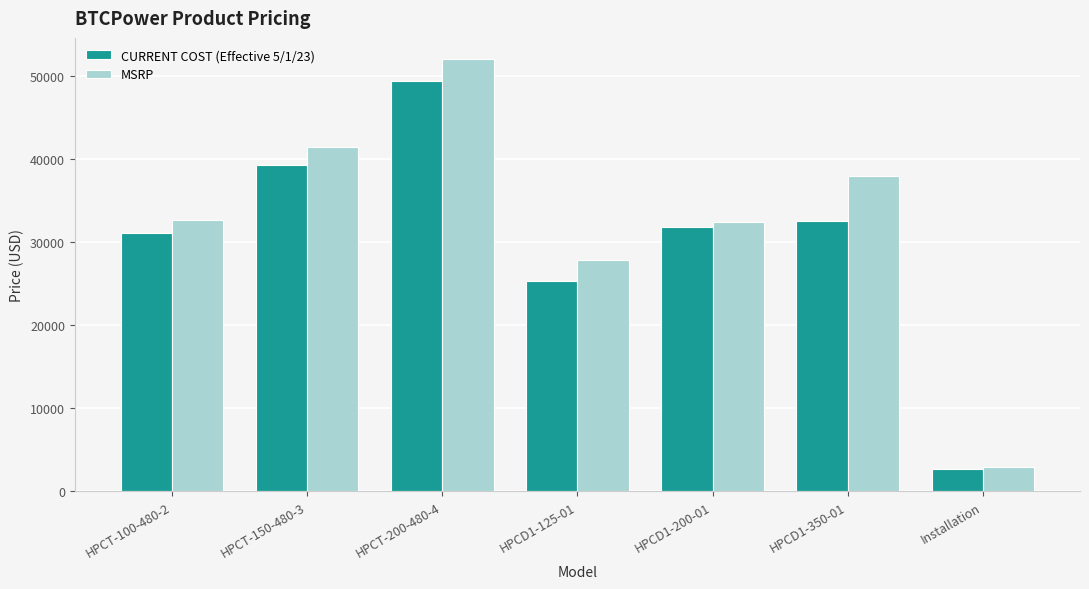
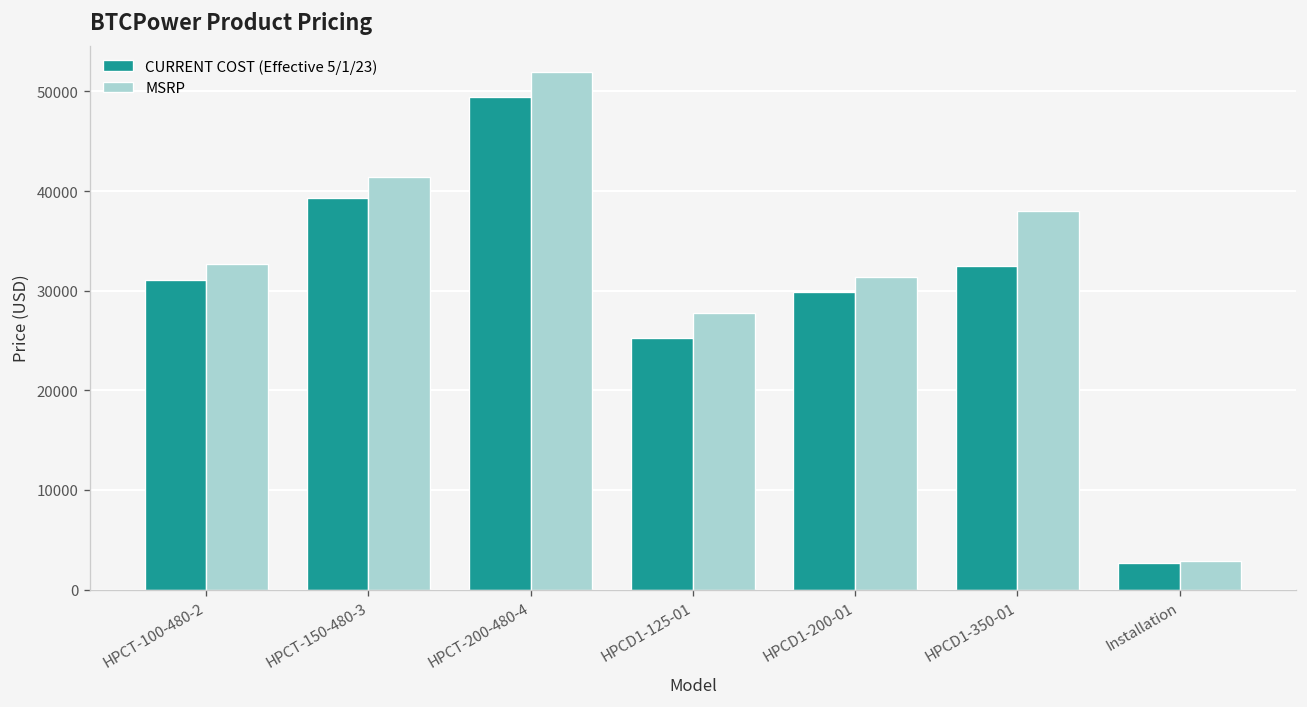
  {
    "CURRENT COST (Effective 5/1/23)": {
      "HPCT-100-480-2": 31000,
      "HPCT-150-480-3": 39000,
      "HPCT-200-480-4": 49000,
      "HPCD1-125-01": 25000,
-     "HPCD1-200-01": 32000,
+     "HPCD1-200-01": 30000,
      "HPCD1-350-01": 33000,
      "Installation": 3000
    },
    "MSRP": {
      "HPCT-100-480-2": 33000,
      "HPCT-150-480-3": 41000,
      "HPCT-200-480-4": 52000,
      "HPCD1-125-01": 28000,
-     "HPCD1-200-01": 32000,
+     "HPCD1-200-01": 31000,
      "HPCD1-350-01": 38000,
      "Installation": 3000
    }
  }
